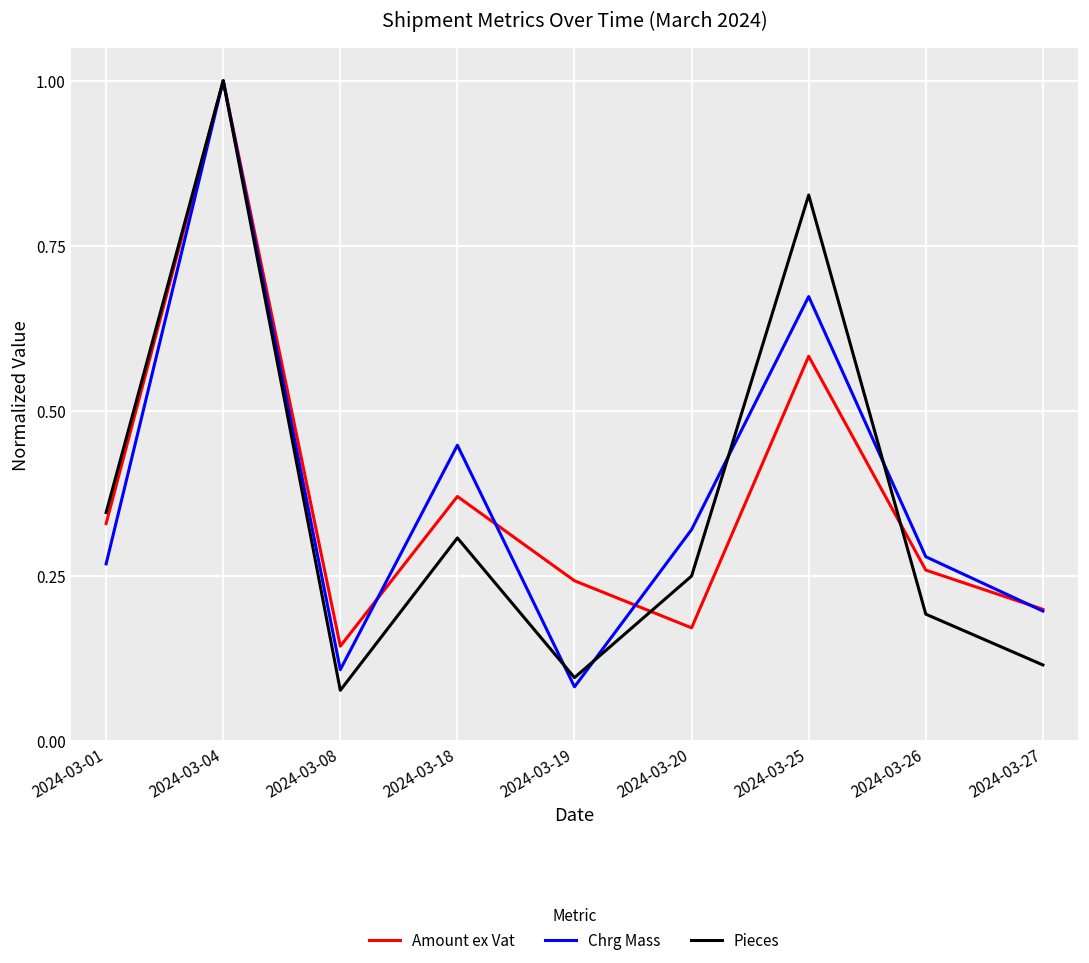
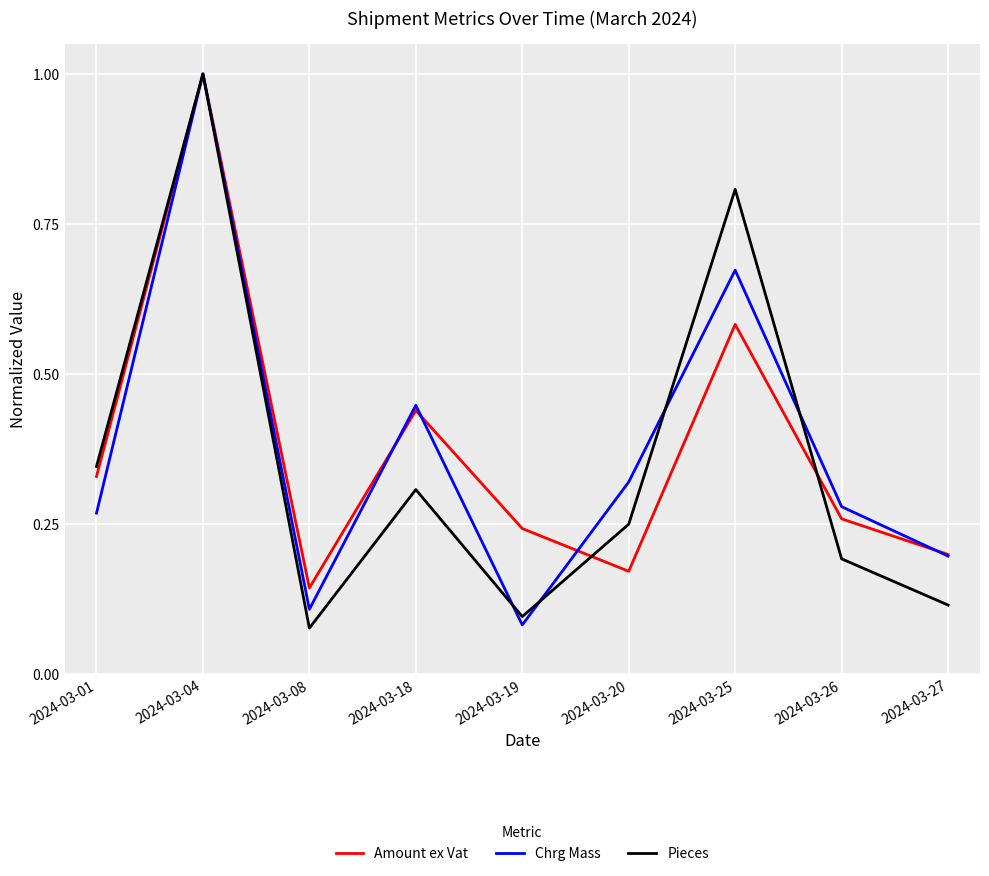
  {
    "Amount ex Vat": {
      "2024-03-01": 0.33,
      "2024-03-08": 0.14,
-     "2024-03-18": 0.37,
+     "2024-03-18": 0.44,
      "2024-03-19": 0.24,
      "2024-03-20": 0.17,
      "2024-03-25": 0.58,
      "2024-03-26": 0.26
    },
    "Chrg Mass": {
      "2024-03-01": 0.27,
      "2024-03-08": 0.11,
      "2024-03-18": 0.45,
      "2024-03-19": 0.08,
      "2024-03-20": 0.32,
      "2024-03-25": 0.67,
      "2024-03-26": 0.28
    },
    "Pieces": {
      "2024-03-01": 0.35,
      "2024-03-08": 0.08,
      "2024-03-18": 0.31,
      "2024-03-19": 0.10,
      "2024-03-20": 0.25,
-     "2024-03-25": 0.83,
+     "2024-03-25": 0.81,
      "2024-03-26": 0.19,
      "2024-03-27": 0.12
    }
  }
